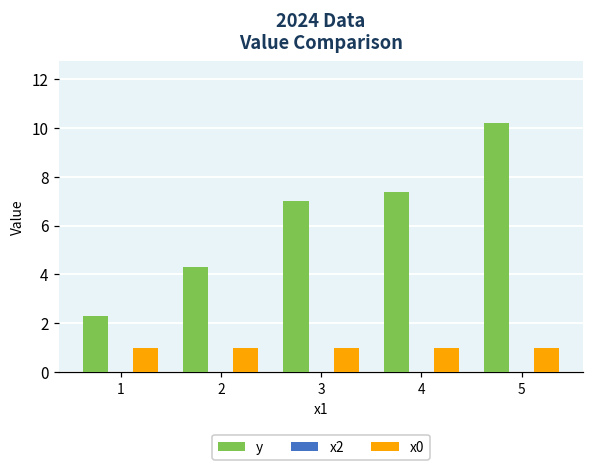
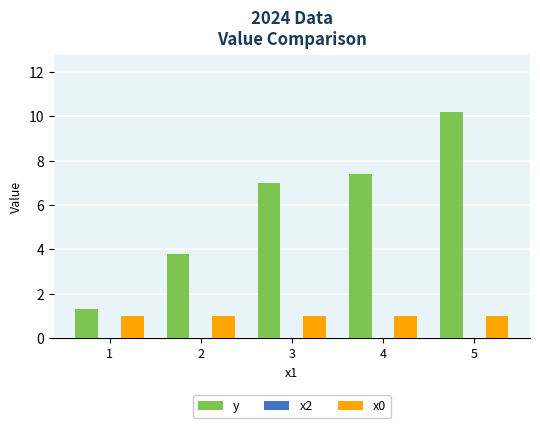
  {
    "y": {
-     "1": 2.3,
-     "2": 4.3,
+     "1": 1.3,
+     "2": 3.8,
      "3": 7.0,
      "4": 7.4,
      "5": 10.2
    },
    "x2": {
      "1": 0.0,
      "2": 0.0,
      "3": 0.0,
      "4": 0.0,
      "5": 0.0
    },
    "x0": {
      "1": 1.0,
      "2": 1.0,
      "3": 1.0,
      "4": 1.0,
      "5": 1.0
    }
  }
